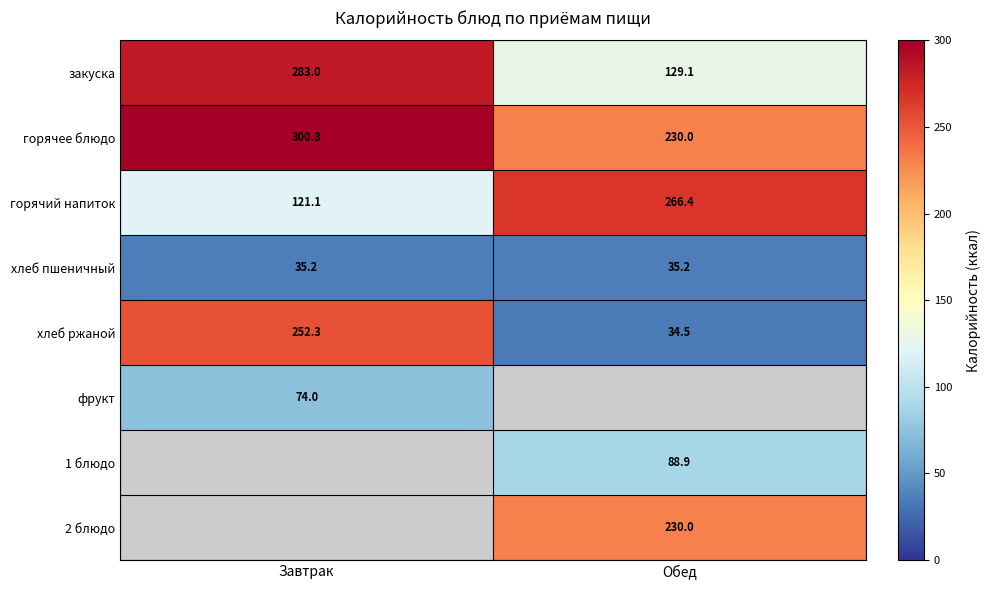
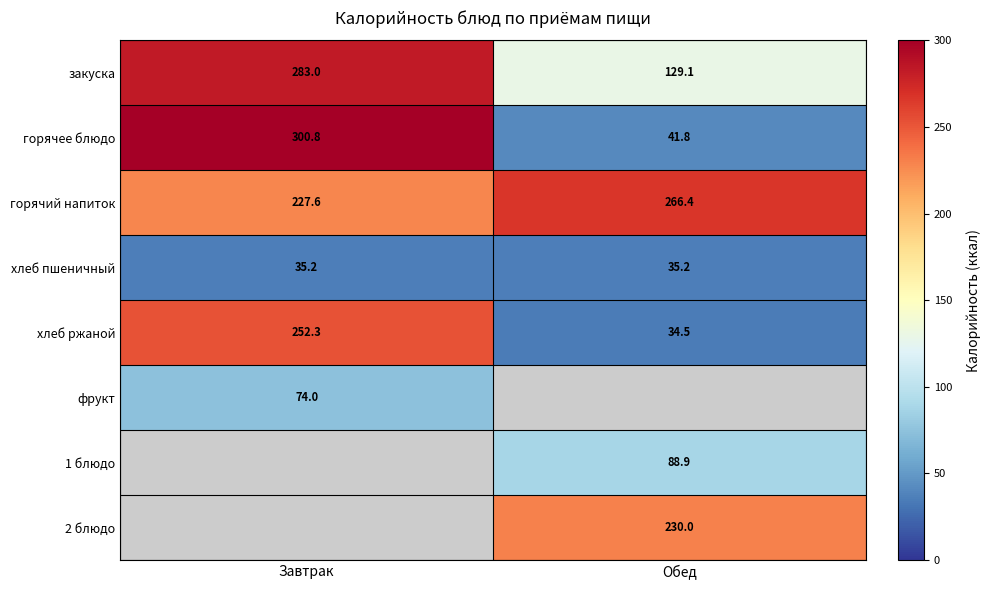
  {
    "закуска": {
      "Завтрак": 283.0,
      "Обед": 129.1
    },
    "горячее блюдо": {
      "Завтрак": 300.8,
-     "Обед": 230.0
+     "Обед": 41.8
    },
    "горячий напиток": {
-     "Завтрак": 121.1,
+     "Завтрак": 227.6,
      "Обед": 266.4
    },
    "хлеб пшеничный": {
      "Завтрак": 35.2,
      "Обед": 35.2
    },
    "хлеб ржаной": {
      "Завтрак": 252.3,
      "Обед": 34.5
    },
    "фрукт": {
      "Завтрак": 74.0
    },
    "1 блюдо": {
      "Обед": 88.9
    },
    "2 блюдо": {
      "Обед": 230.0
    }
  }
